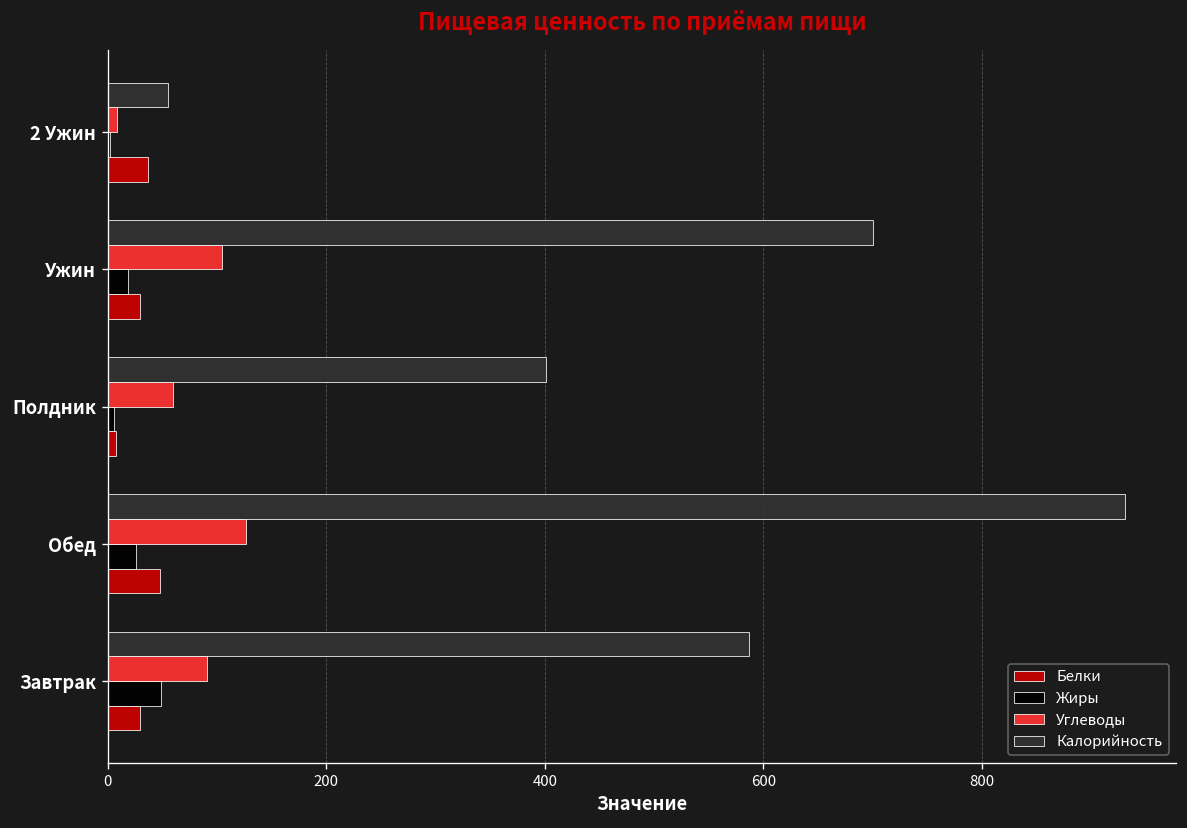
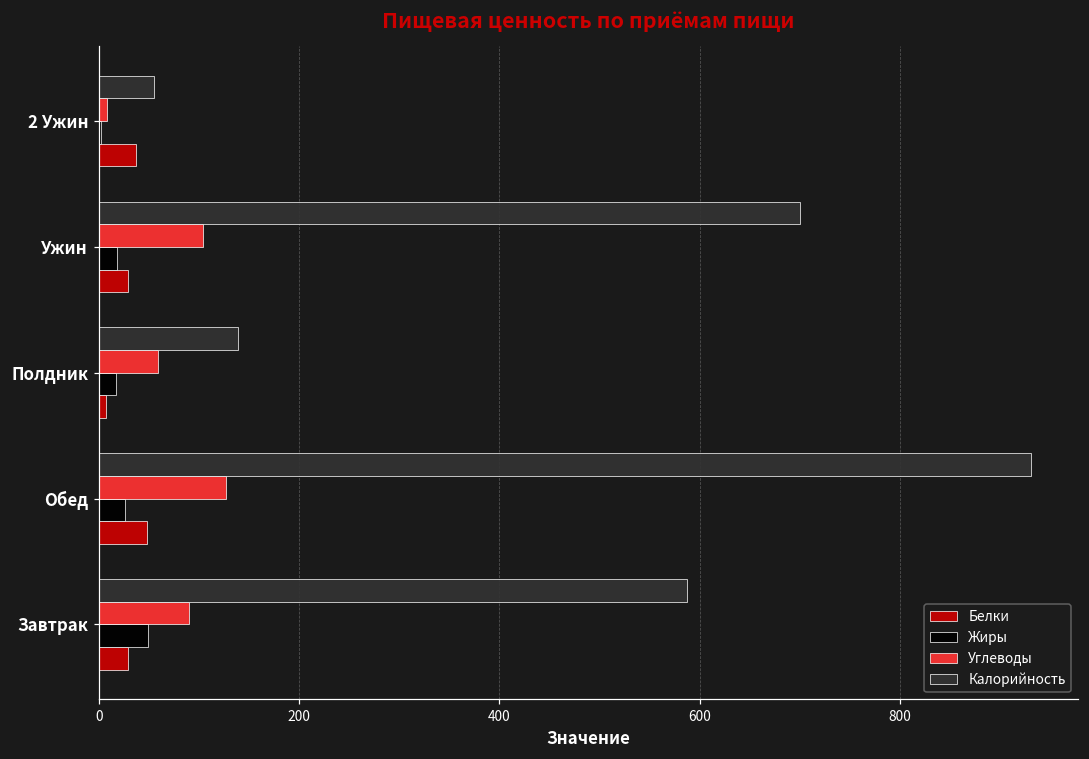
  {
    "Белки": {
      "2 Ужин": 40,
      "Ужин": 30,
      "Полдник": 10,
      "Обед": 50,
      "Завтрак": 30
    },
    "Жиры": {
      "Ужин": 20,
-     "Полдник": 10,
+     "Полдник": 20,
      "Обед": 30,
      "Завтрак": 50
    },
    "Углеводы": {
      "2 Ужин": 10,
      "Ужин": 100,
      "Полдник": 60,
      "Обед": 130,
      "Завтрак": 90
    },
    "Калорийность": {
      "2 Ужин": 60,
      "Ужин": 700,
-     "Полдник": 400,
+     "Полдник": 140,
      "Обед": 930,
      "Завтрак": 590
    }
  }
